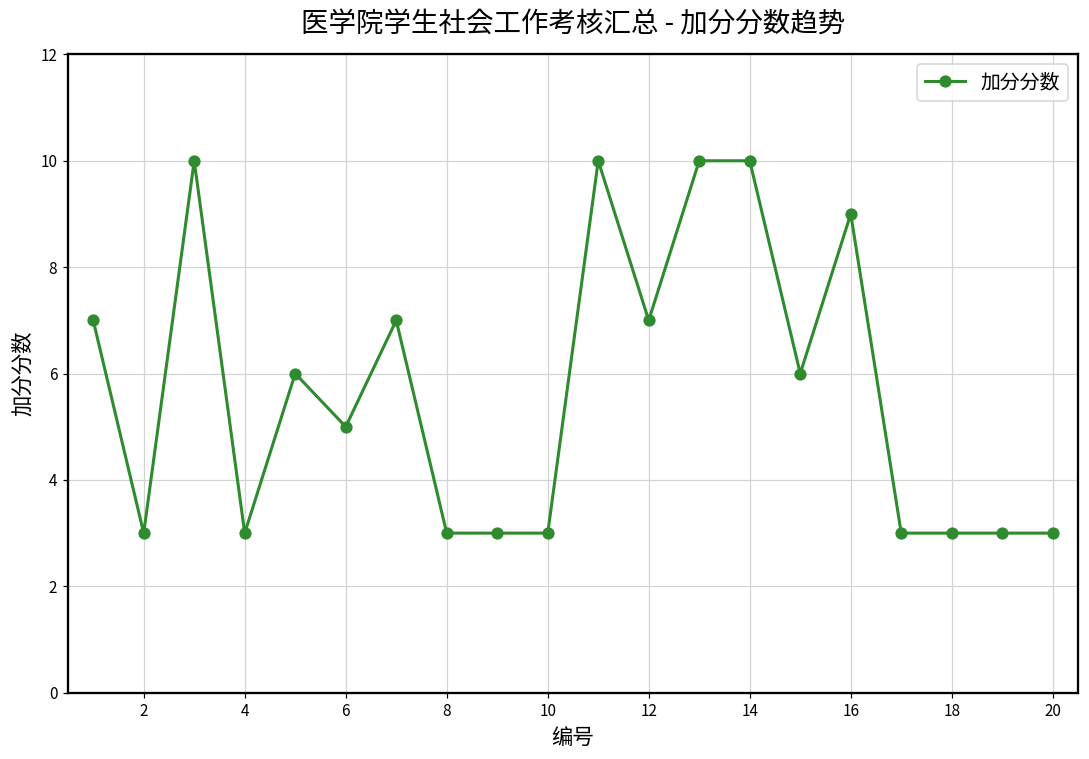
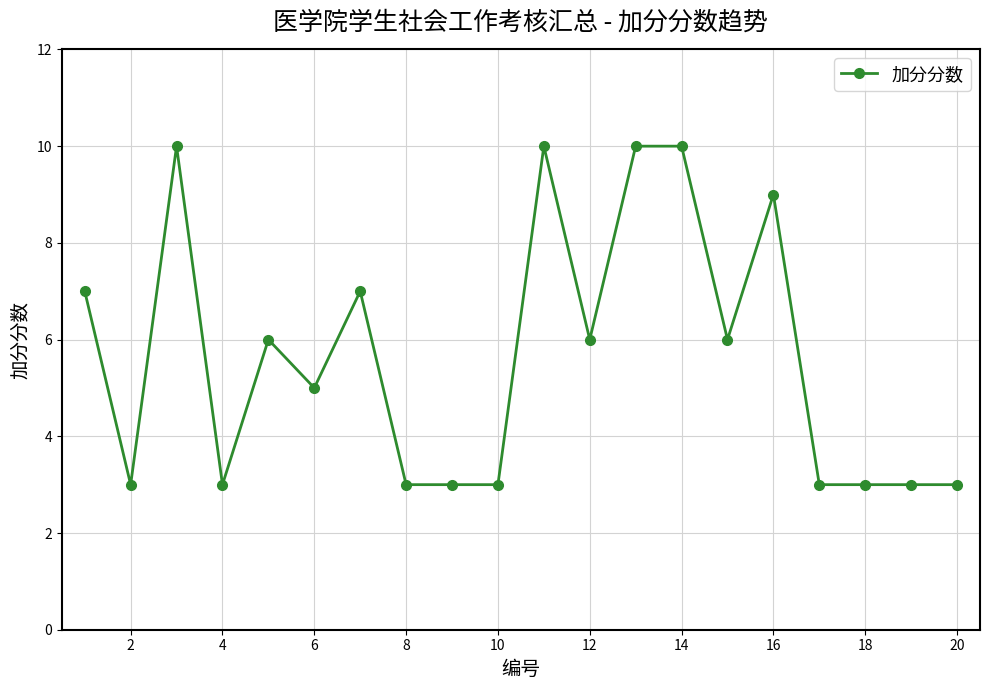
  {
    "2": 3,
    "4": 3,
    "6": 5,
    "8": 3,
    "10": 3,
-   "12": 7,
+   "12": 6,
    "14": 10,
    "16": 9,
    "18": 3,
    "20": 3
  }
